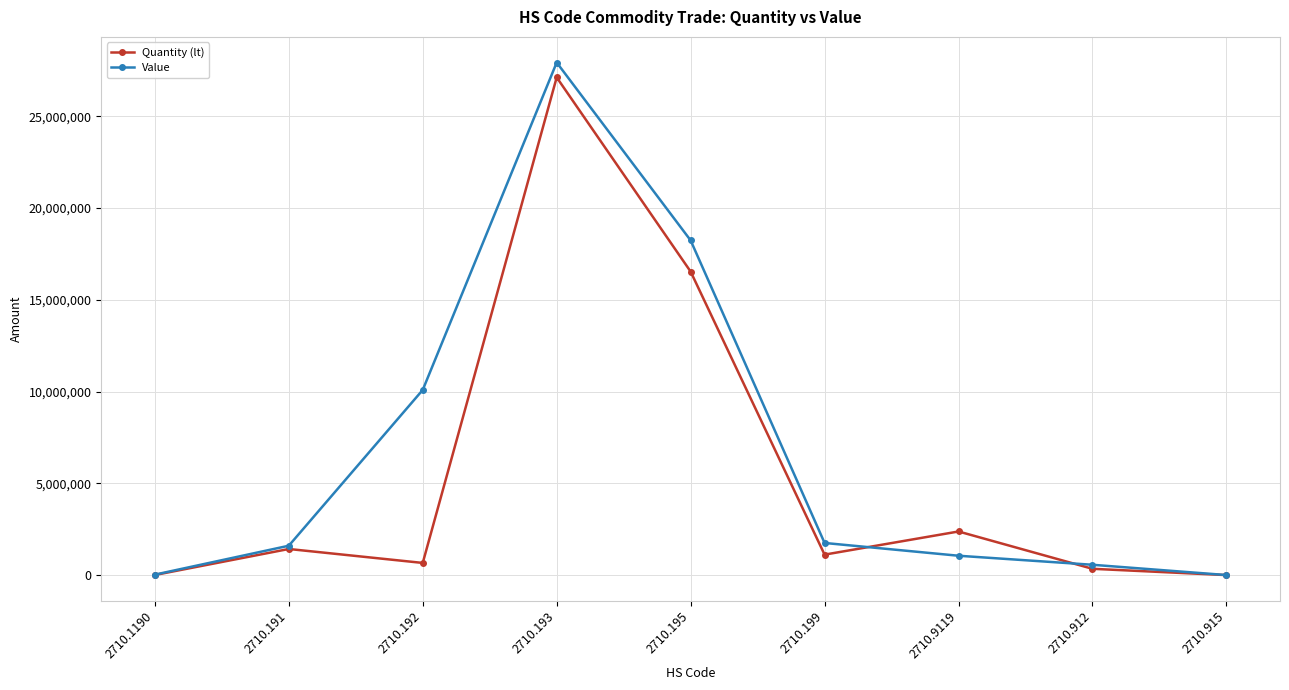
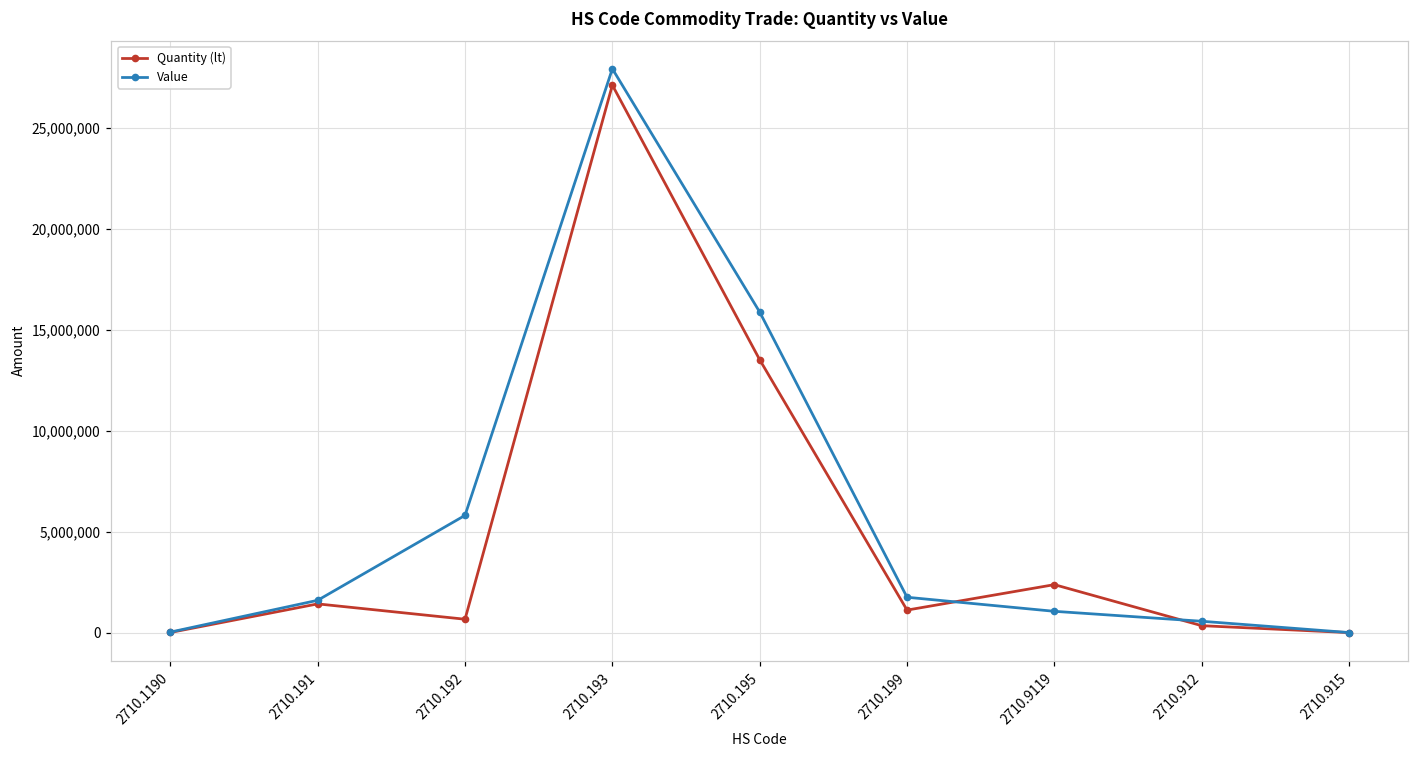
  {
    "Quantity (lt)": {
      "2710.191": "1,400,000",
      "2710.192": "700,000",
      "2710.193": "27,100,000",
-     "2710.195": "16,500,000",
+     "2710.195": "13,500,000",
      "2710.199": "1,100,000",
      "2710.9119": "2,400,000",
      "2710.912": "300,000"
    },
    "Value": {
      "2710.191": "1,600,000",
-     "2710.192": "10,100,000",
+     "2710.192": "5,800,000",
      "2710.193": "27,900,000",
-     "2710.195": "18,200,000",
+     "2710.195": "15,900,000",
      "2710.199": "1,800,000",
      "2710.9119": "1,100,000",
      "2710.912": "600,000"
    }
  }
